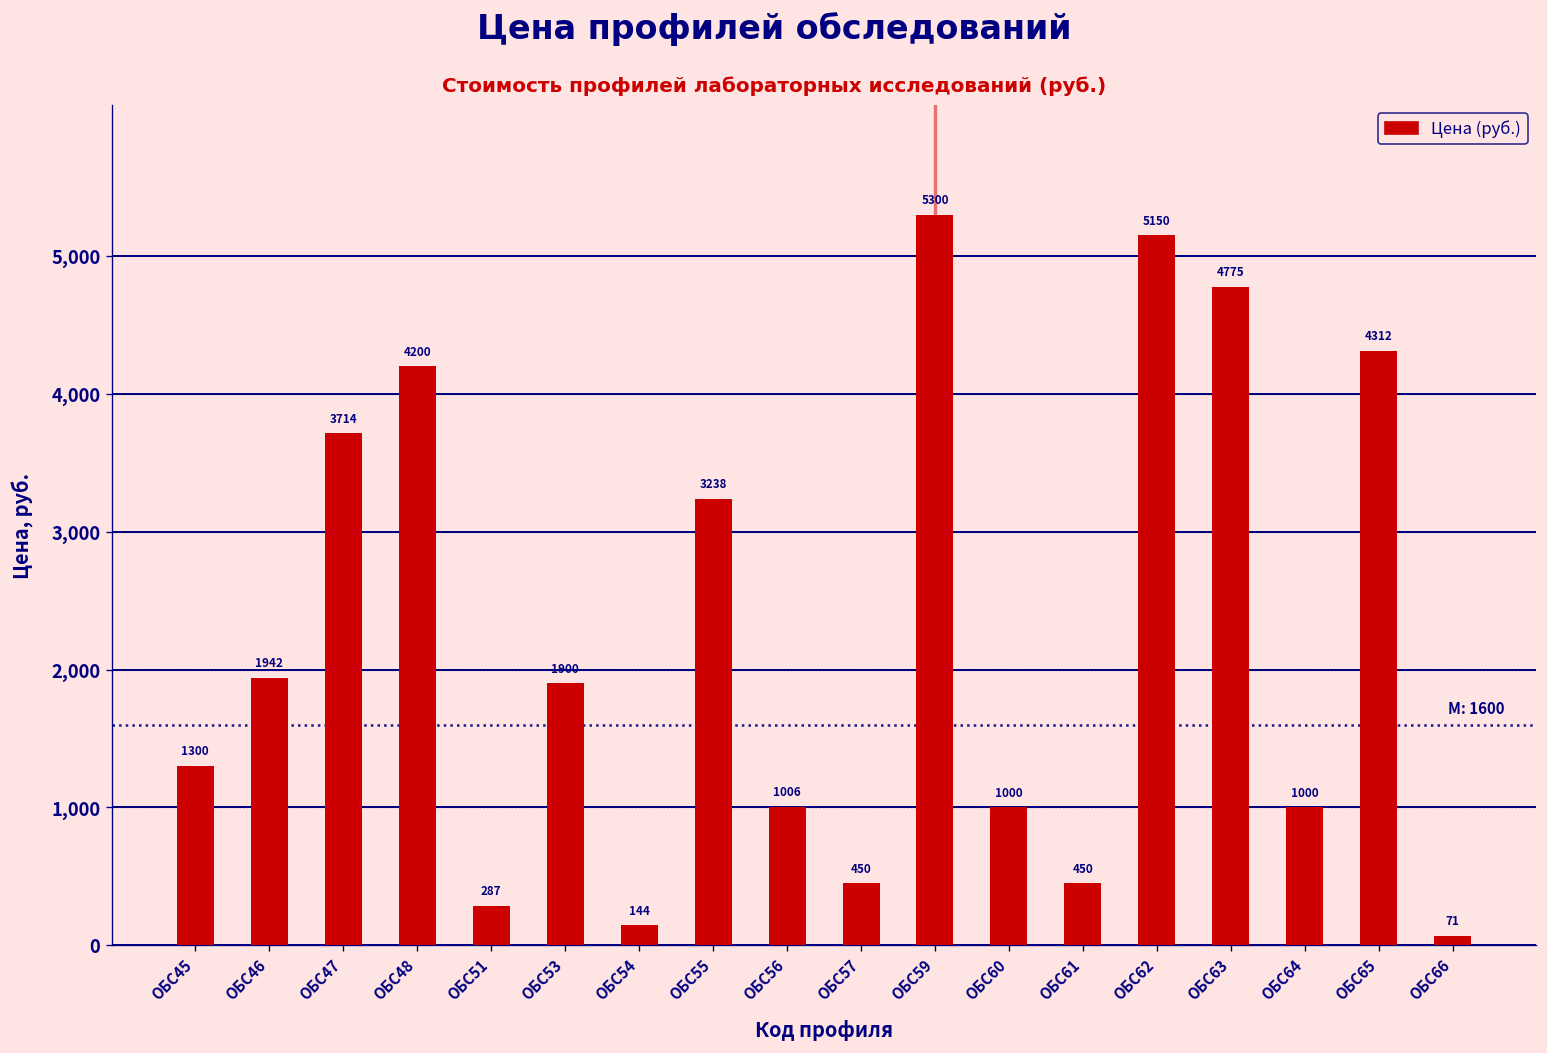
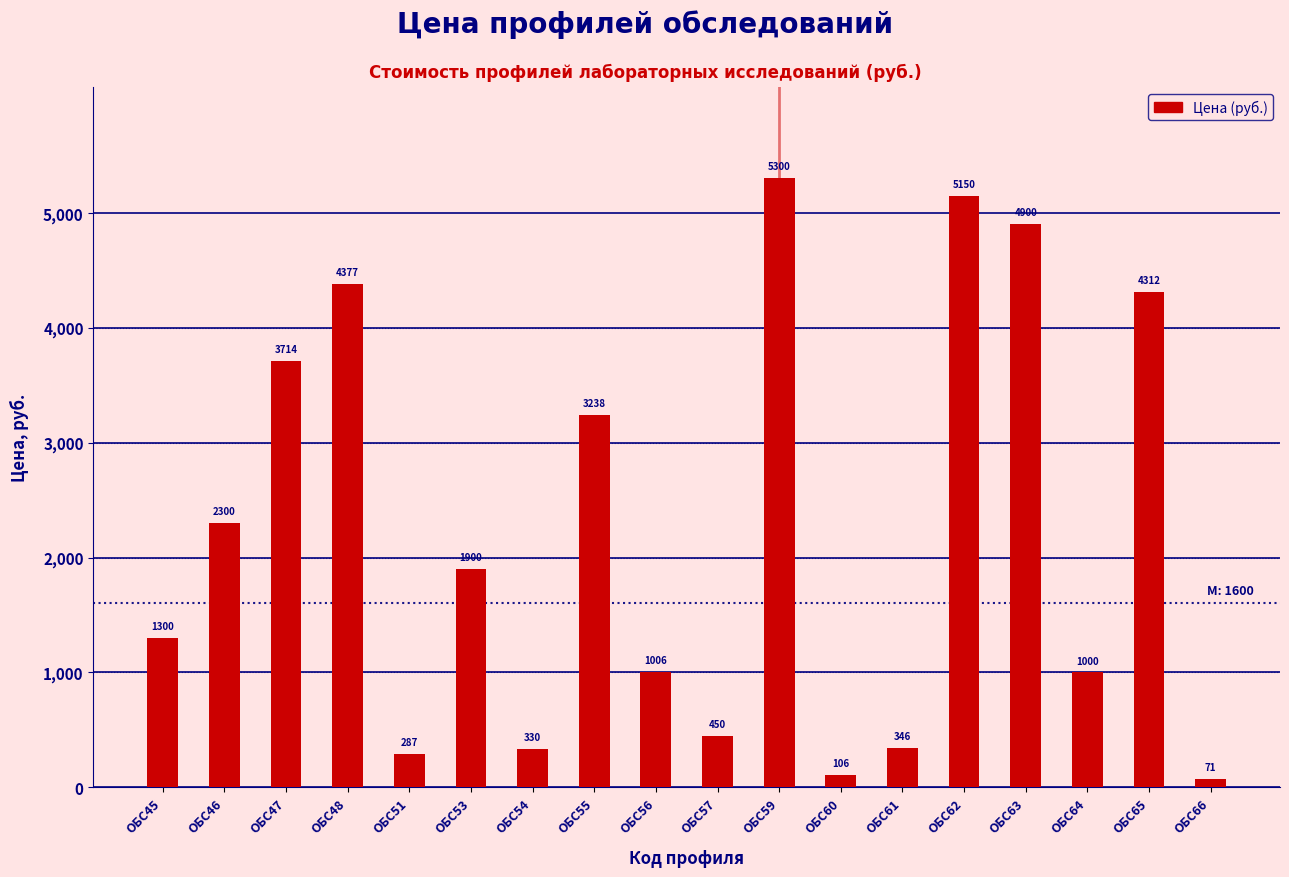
  {
    "ОБС45": 1300,
-   "ОБС46": 1942,
+   "ОБС46": 2300,
    "ОБС47": 3714,
-   "ОБС48": 4200,
+   "ОБС48": 4377,
    "ОБС51": 287,
    "ОБС53": 1900,
-   "ОБС54": 144,
+   "ОБС54": 330,
    "ОБС55": 3238,
    "ОБС56": 1006,
    "ОБС57": 450,
    "ОБС59": 5300,
-   "ОБС60": 1000,
-   "ОБС61": 450,
+   "ОБС60": 106,
+   "ОБС61": 346,
    "ОБС62": 5150,
-   "ОБС63": 4775,
+   "ОБС63": 4900,
    "ОБС64": 1000,
    "ОБС65": 4312,
    "ОБС66": 71
  }
